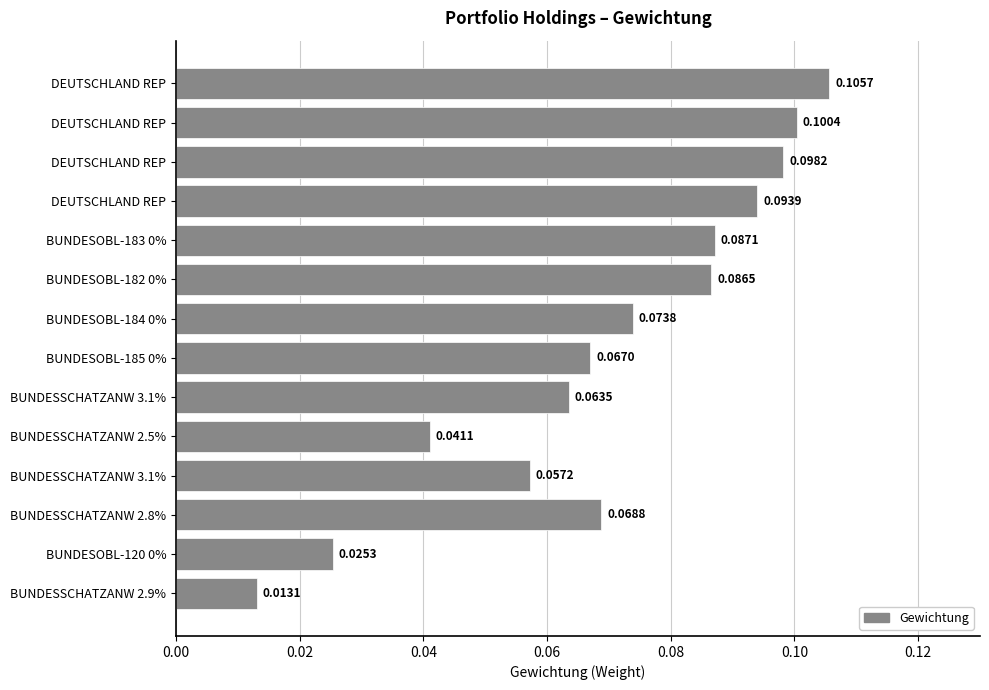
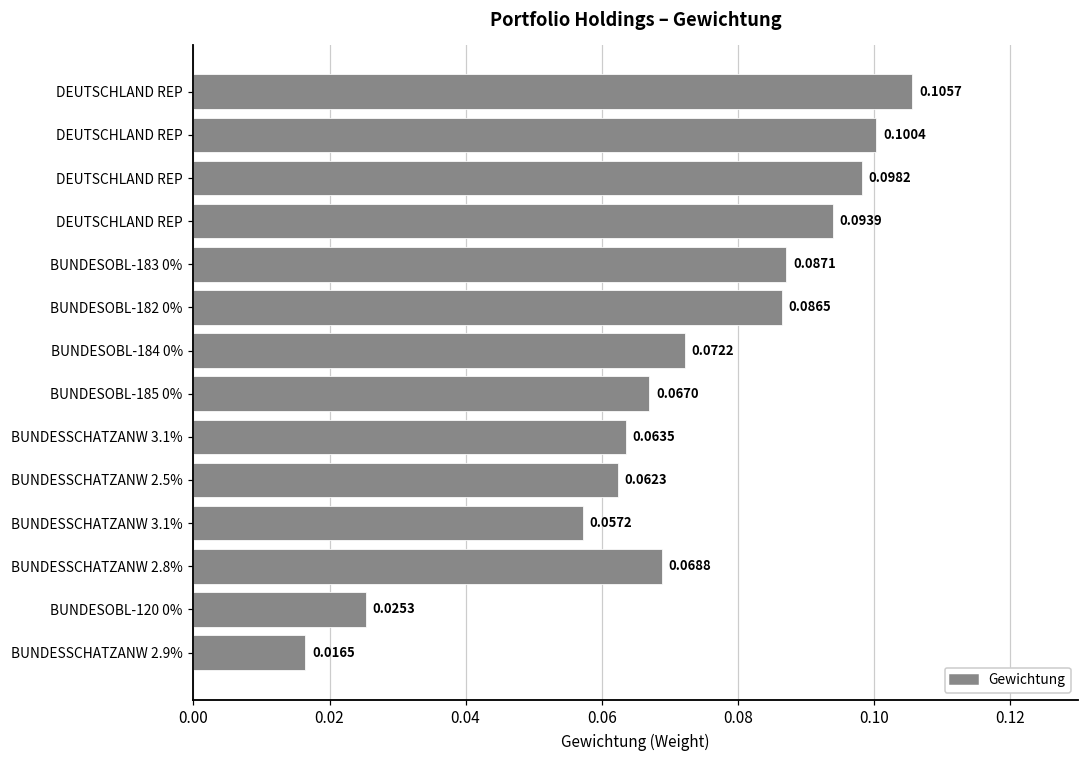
  {
    "BUNDESOBL-183 0%": 0.0871,
    "BUNDESOBL-182 0%": 0.0865,
-   "BUNDESOBL-184 0%": 0.0738,
+   "BUNDESOBL-184 0%": 0.0722,
    "BUNDESOBL-185 0%": 0.0670,
-   "BUNDESSCHATZANW 2.5%": 0.0411,
+   "BUNDESSCHATZANW 2.5%": 0.0623,
    "BUNDESSCHATZANW 2.8%": 0.0688,
    "BUNDESOBL-120 0%": 0.0253,
-   "BUNDESSCHATZANW 2.9%": 0.0131
+   "BUNDESSCHATZANW 2.9%": 0.0165
  }
